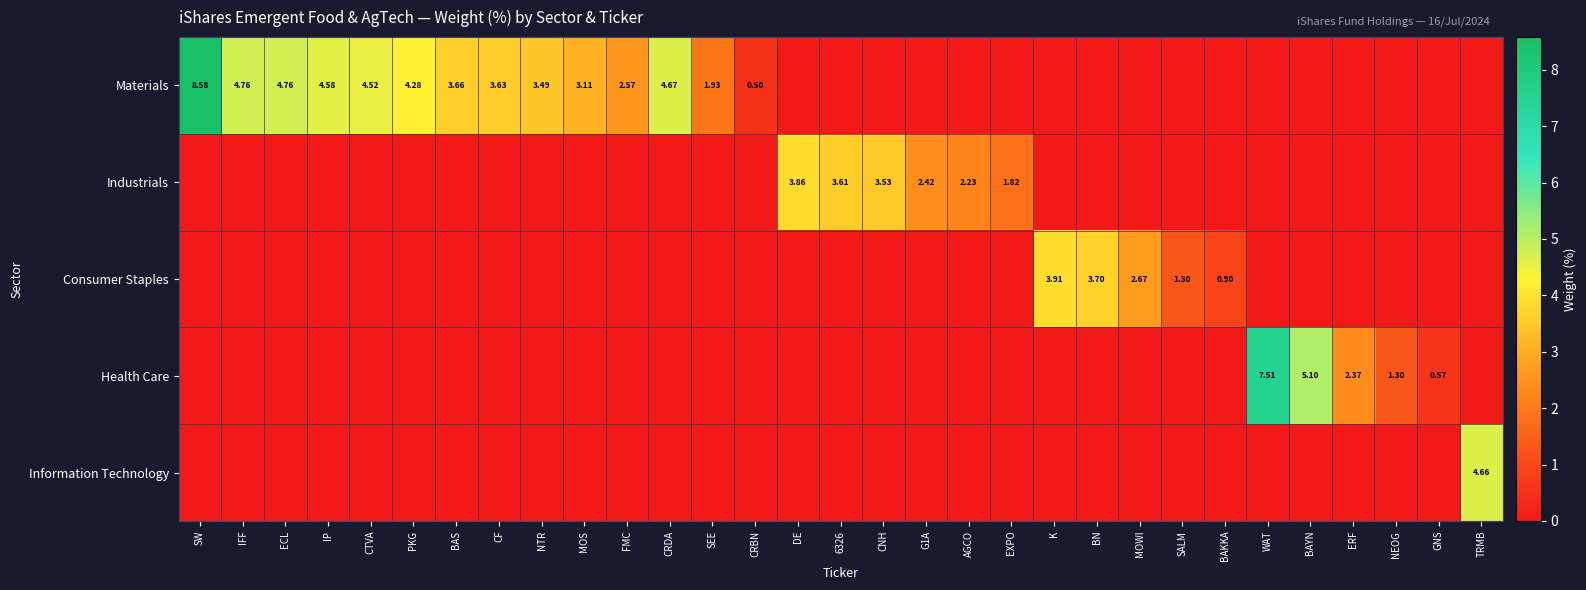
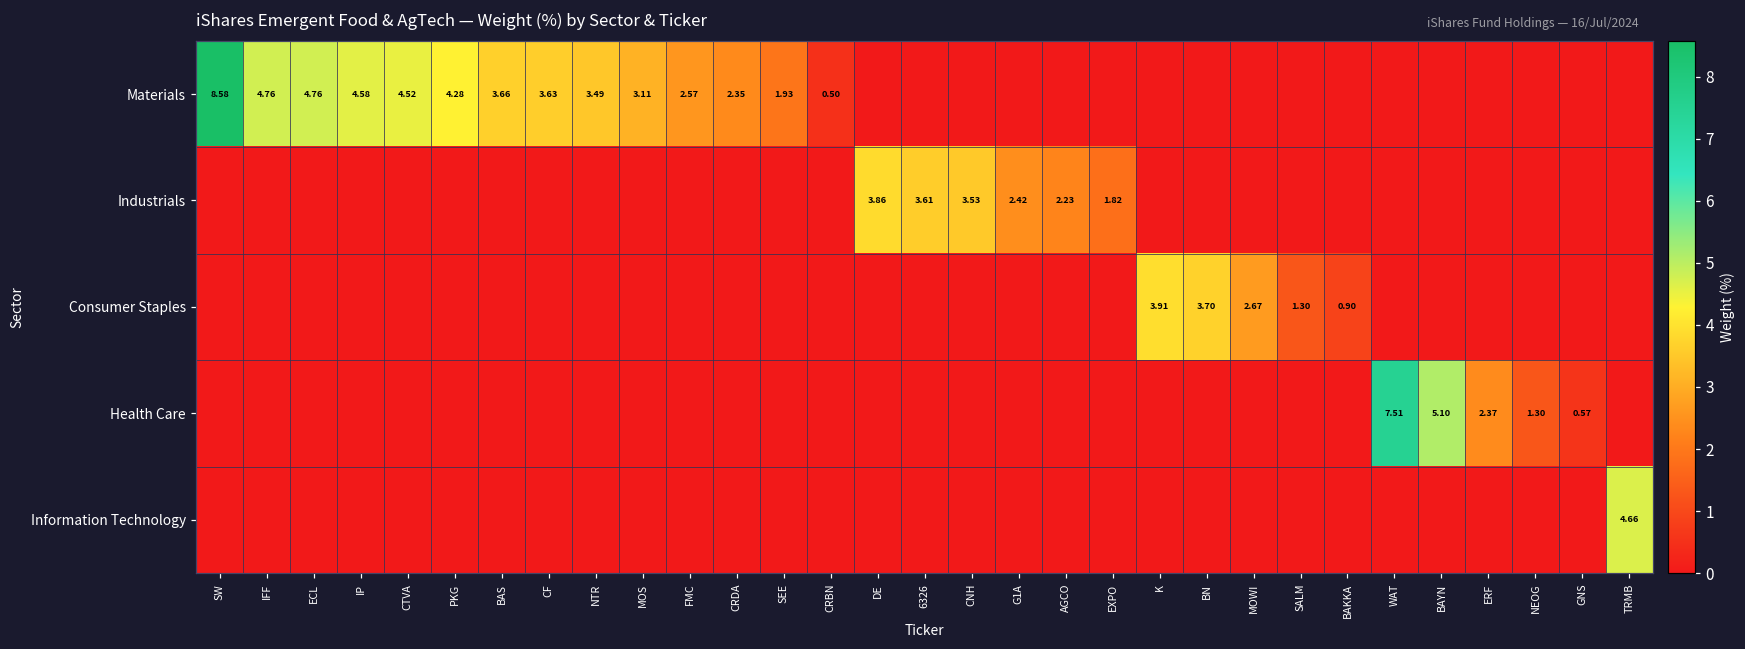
  {
    "Materials": {
      "SW": 8.58,
      "IFF": 4.76,
      "ECL": 4.76,
      "IP": 4.58,
      "CTVA": 4.52,
      "PKG": 4.28,
      "BAS": 3.66,
      "CF": 3.63,
      "NTR": 3.49,
      "MOS": 3.11,
      "FMC": 2.57,
-     "CRDA": 4.67,
+     "CRDA": 2.35,
      "SEE": 1.93,
      "CRBN": 0.50
    },
    "Industrials": {
      "DE": 3.86,
      "6326": 3.61,
      "CNH": 3.53,
      "G1A": 2.42,
      "AGCO": 2.23,
      "EXPO": 1.82
    },
    "Consumer Staples": {
      "K": 3.91,
      "BN": 3.70,
      "MOWI": 2.67,
      "SALM": 1.30,
      "BAKKA": 0.90
    },
    "Health Care": {
      "WAT": 7.51,
      "BAYN": 5.10,
      "ERF": 2.37,
      "NEOG": 1.30,
      "GNS": 0.57
    },
    "Information Technology": {
      "TRMB": 4.66
    }
  }
